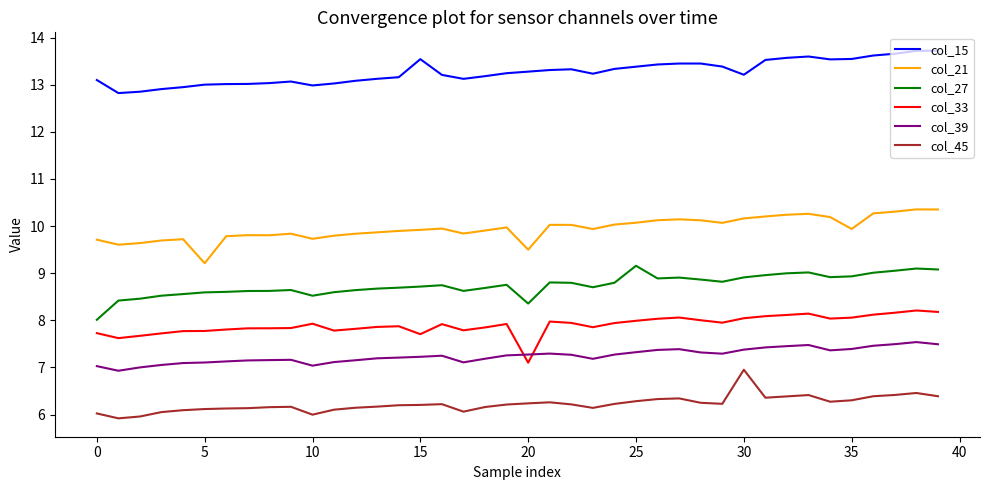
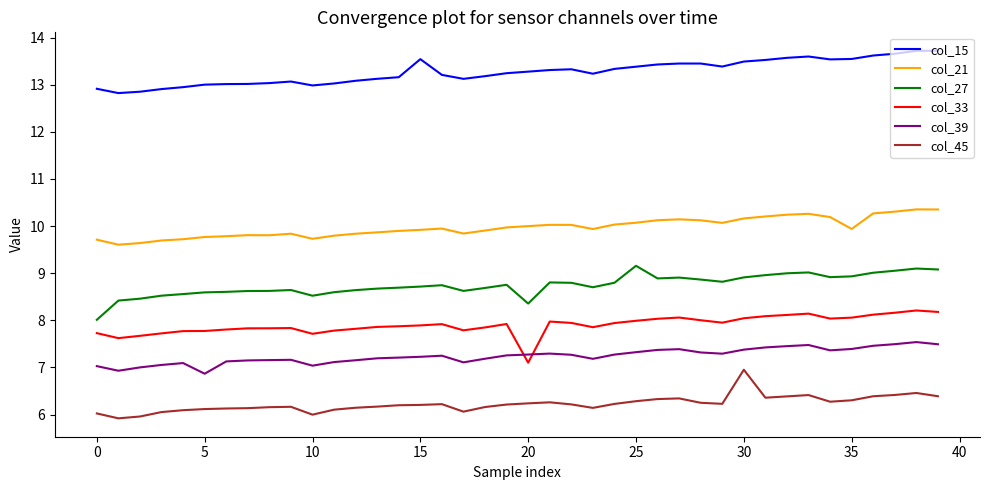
  {
    "col_15": {
-     "0": 13.1,
+     "0": 12.9,
      "5": 13.0,
      "10": 13.0,
      "15": 13.5,
      "20": 13.3,
      "25": 13.4,
-     "30": 13.2,
+     "30": 13.5,
      "35": 13.5
    },
    "col_21": {
      "0": 9.7,
-     "5": 9.2,
+     "5": 9.8,
      "10": 9.7,
      "15": 9.9,
-     "20": 9.5,
+     "20": 10.0,
      "25": 10.1,
      "30": 10.2,
      "35": 9.9
    },
    "col_27": {
      "0": 8.0,
      "5": 8.6,
      "10": 8.5,
      "15": 8.7,
      "20": 8.4,
      "25": 9.2,
      "30": 8.9,
      "35": 8.9
    },
    "col_33": {
      "0": 7.7,
      "5": 7.8,
-     "10": 7.9,
-     "15": 7.7,
+     "10": 7.7,
+     "15": 7.9,
      "20": 7.1,
      "25": 8.0,
      "30": 8.0,
      "35": 8.1
    },
    "col_39": {
      "0": 7.0,
-     "5": 7.1,
+     "5": 6.9,
      "10": 7.0,
      "15": 7.2,
      "20": 7.3,
      "25": 7.3,
      "30": 7.4,
      "35": 7.4
    },
    "col_45": {
      "0": 6.0,
      "5": 6.1,
      "10": 6.0,
      "15": 6.2,
      "20": 6.2,
      "25": 6.3,
      "30": 7.0,
      "35": 6.3
    }
  }
